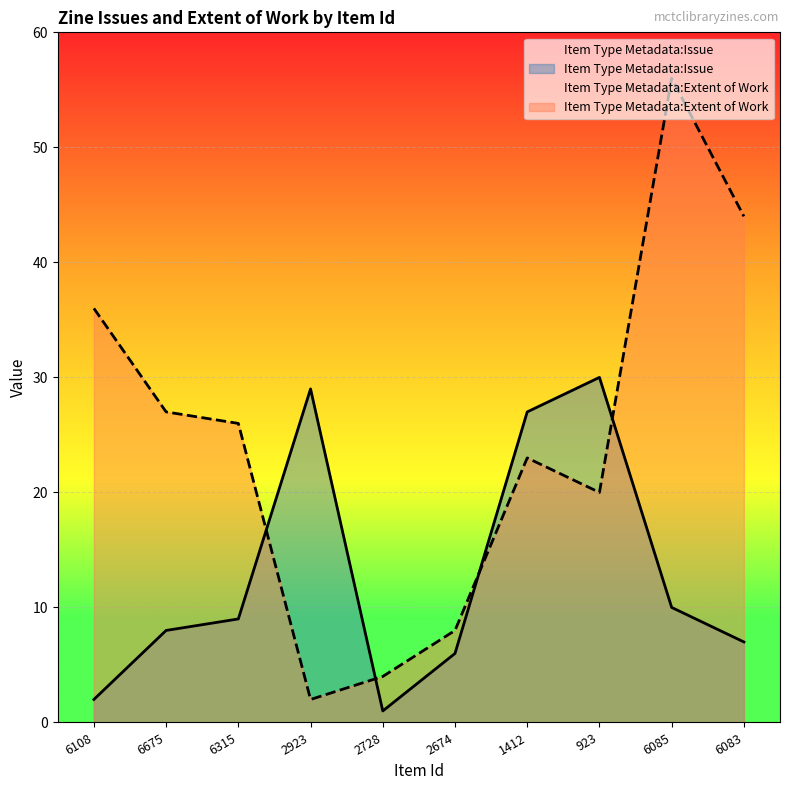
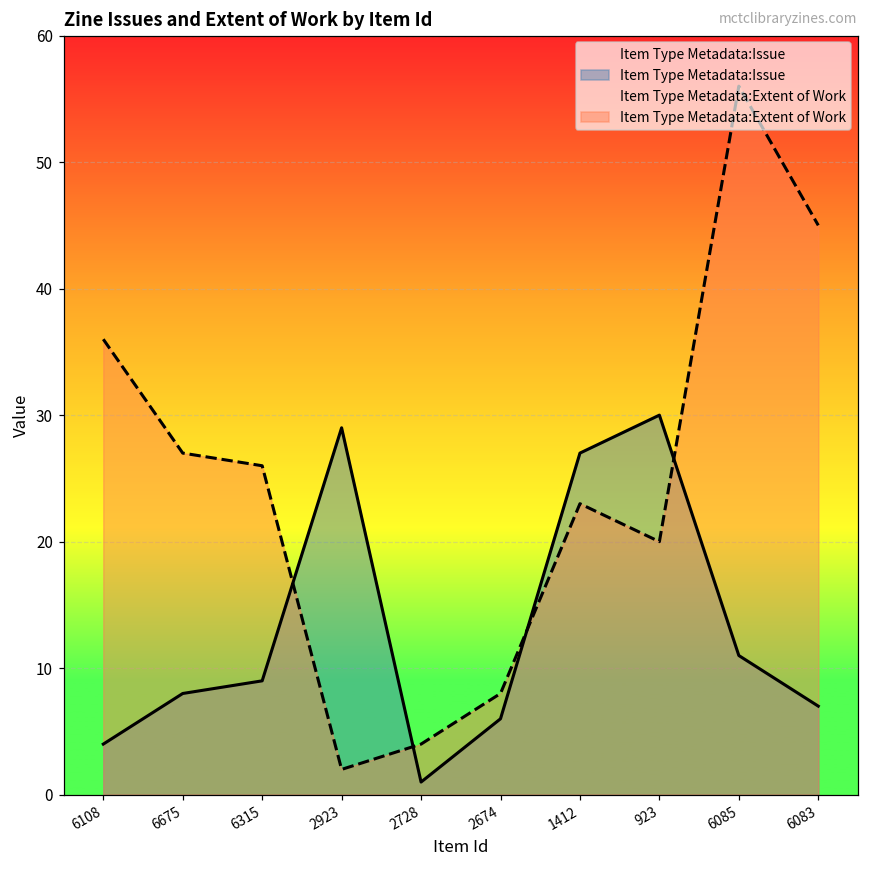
  {
    "Item Type Metadata:Issue": {
-     "6108": 2,
+     "6108": 4,
      "6675": 8,
      "6315": 9,
      "2923": 29,
      "2728": 1,
      "2674": 6,
      "1412": 27,
      "923": 30,
-     "6085": 10,
+     "6085": 11,
      "6083": 7
    },
    "Item Type Metadata:Extent of Work": {
      "6108": 36,
      "6675": 27,
      "6315": 26,
      "2923": 2,
      "2728": 4,
      "2674": 8,
      "1412": 23,
      "923": 20,
-     "6083": 44
+     "6083": 45
    }
  }
